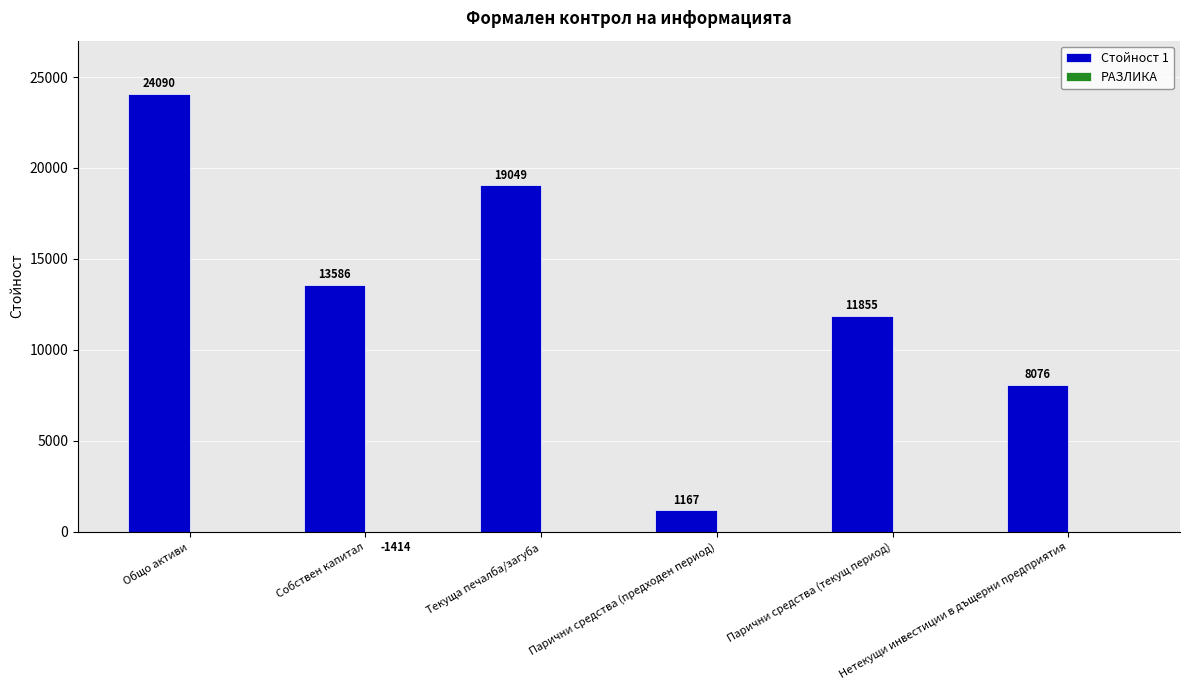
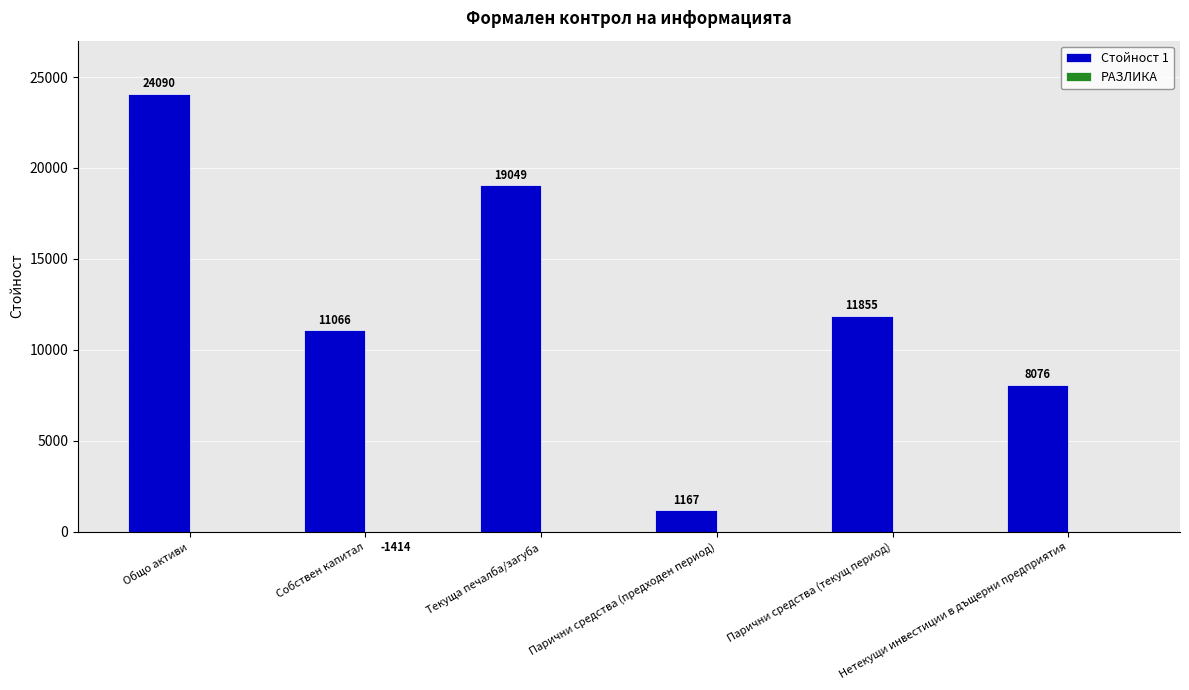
  {
    "Стойност 1": {
      "Общо активи": 24090,
-     "Собствен капитал": 13586,
+     "Собствен капитал": 11066,
      "Текуща печалба/загуба": 19049,
      "Парични средства (предходен период)": 1167,
      "Парични средства (текущ период)": 11855,
      "Нетекущи инвестиции в дъщерни предприятия": 8076
    },
    "РАЗЛИКА": {
      "Общо активи": 0,
      "Текуща печалба/загуба": 0,
      "Парични средства (предходен период)": 0,
      "Парични средства (текущ период)": 0,
      "Нетекущи инвестиции в дъщерни предприятия": 0
    }
  }
